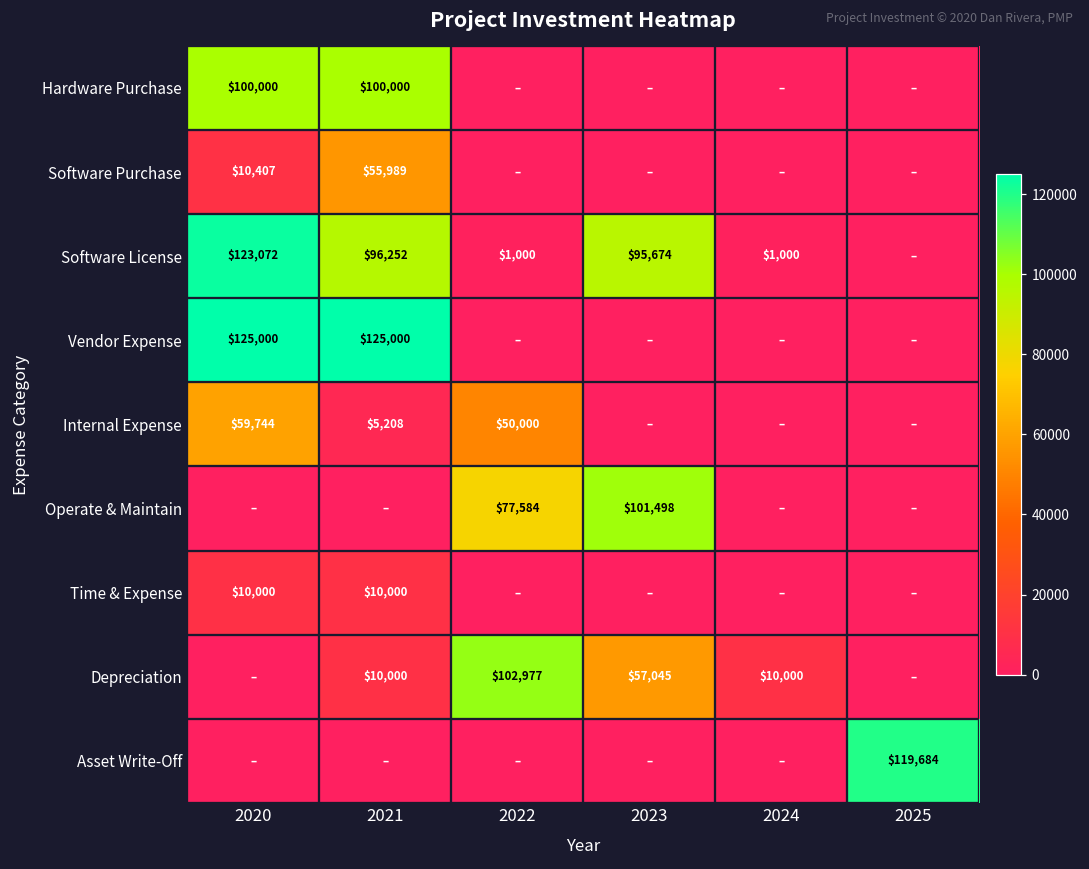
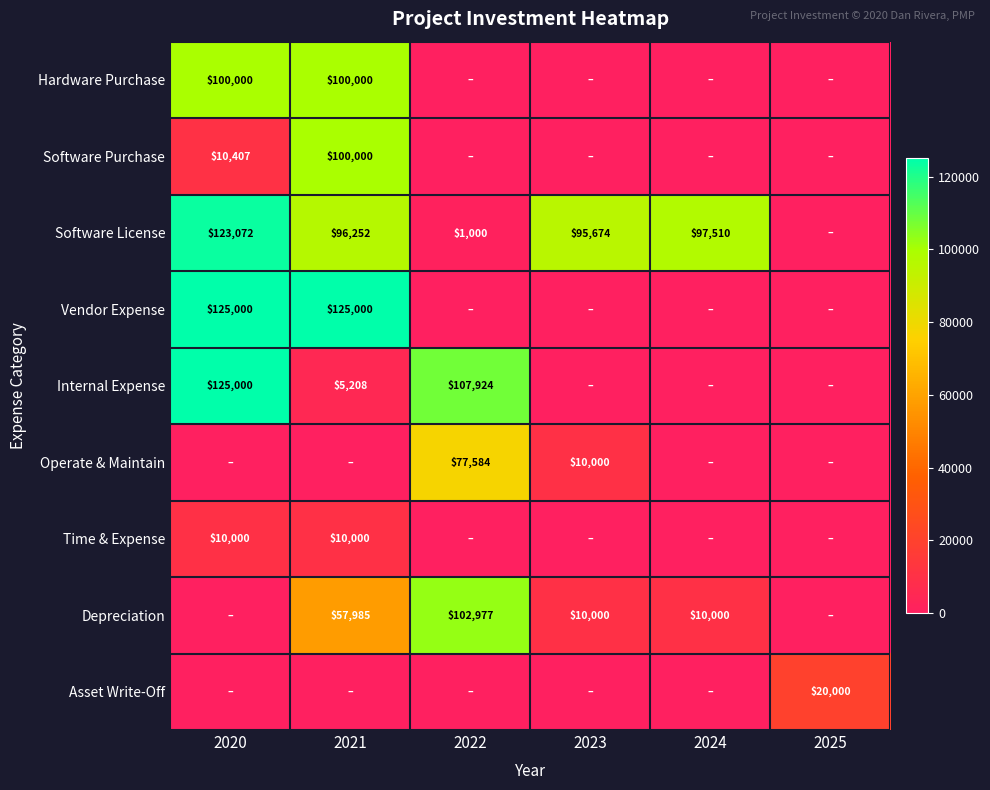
  {
    "Hardware Purchase": {
      "2020": "$100,000",
      "2021": "$100,000"
    },
    "Software Purchase": {
      "2020": "$10,407",
-     "2021": "$55,989"
+     "2021": "$100,000"
    },
    "Software License": {
      "2020": "$123,072",
      "2021": "$96,252",
      "2022": "$1,000",
      "2023": "$95,674",
-     "2024": "$1,000"
+     "2024": "$97,510"
    },
    "Vendor Expense": {
      "2020": "$125,000",
      "2021": "$125,000"
    },
    "Internal Expense": {
-     "2020": "$59,744",
+     "2020": "$125,000",
      "2021": "$5,208",
-     "2022": "$50,000"
+     "2022": "$107,924"
    },
    "Operate & Maintain": {
      "2022": "$77,584",
-     "2023": "$101,498"
+     "2023": "$10,000"
    },
    "Time & Expense": {
      "2020": "$10,000",
      "2021": "$10,000"
    },
    "Depreciation": {
-     "2021": "$10,000",
+     "2021": "$57,985",
      "2022": "$102,977",
-     "2023": "$57,045",
+     "2023": "$10,000",
      "2024": "$10,000"
    },
    "Asset Write-Off": {
-     "2025": "$119,684"
+     "2025": "$20,000"
    }
  }
